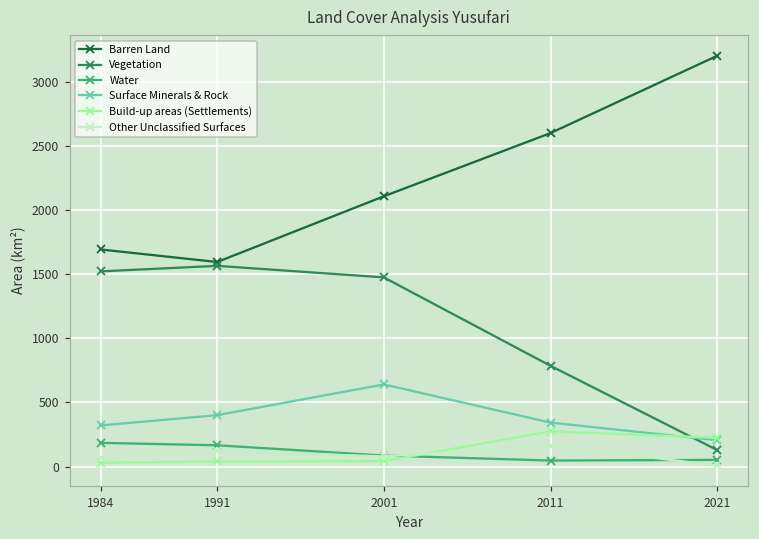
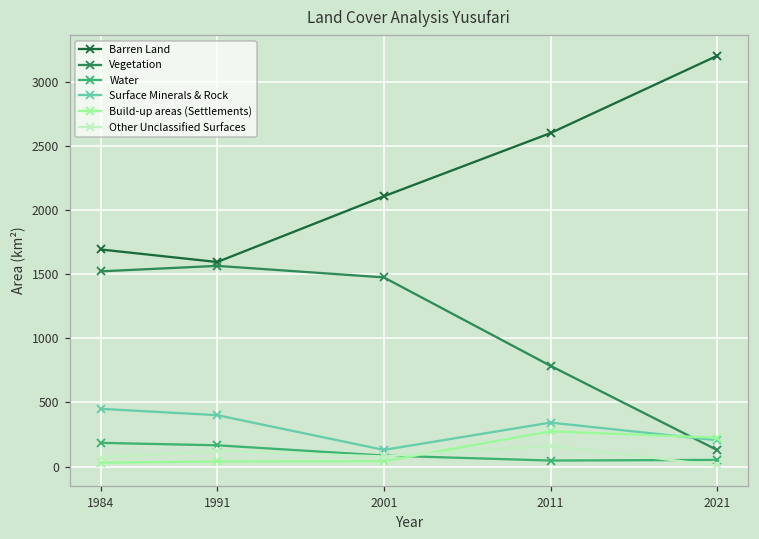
  {
    "Surface Minerals & Rock": {
-     "1984": 320,
+     "1984": 450,
      "1991": 400,
-     "2001": 640,
+     "2001": 130,
      "2011": 340
    }
  }
